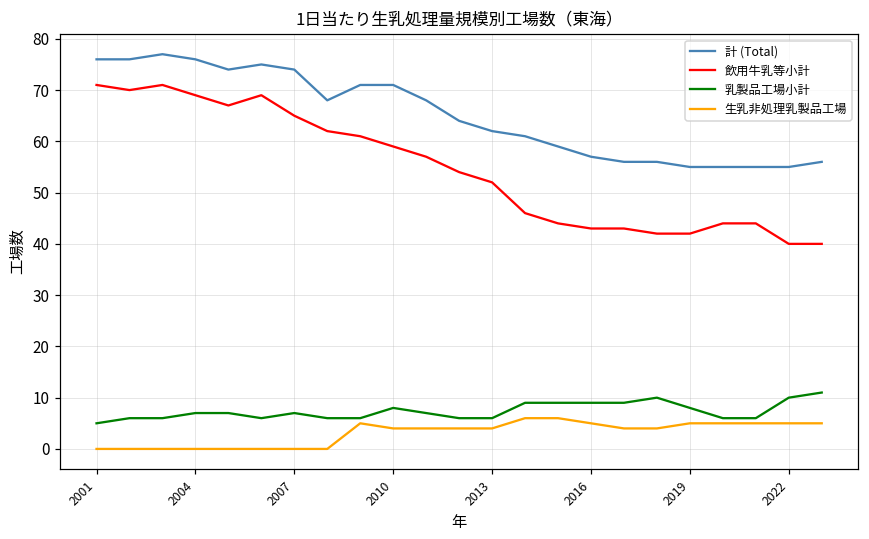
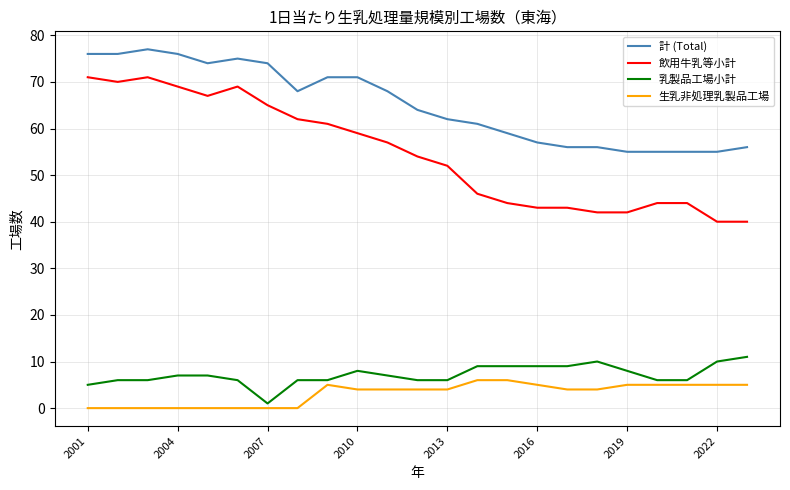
  {
    "計 (Total)": {
      "2001": 76,
      "2004": 76,
      "2007": 74,
      "2010": 71,
      "2013": 62,
      "2016": 57,
      "2019": 55,
      "2022": 55
    },
    "飲用牛乳等小計": {
      "2001": 71,
      "2004": 69,
      "2007": 65,
      "2010": 59,
      "2013": 52,
      "2016": 43,
      "2019": 42,
      "2022": 40
    },
    "乳製品工場小計": {
      "2001": 5,
      "2004": 7,
-     "2007": 7,
+     "2007": 1,
      "2010": 8,
      "2013": 6,
      "2016": 9,
      "2019": 8,
      "2022": 10
    },
    "生乳非処理乳製品工場": {
      "2001": 0,
      "2004": 0,
      "2007": 0,
      "2010": 4,
      "2013": 4,
      "2016": 5,
      "2019": 5,
      "2022": 5
    }
  }
